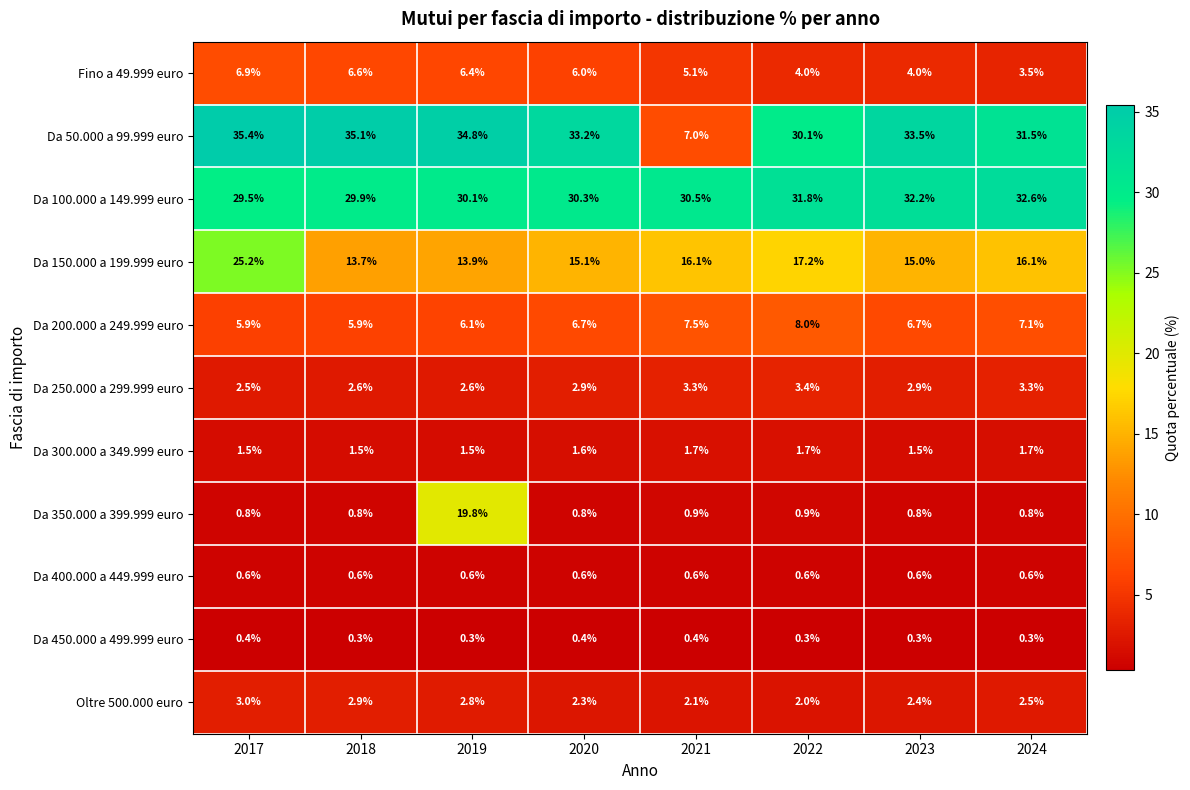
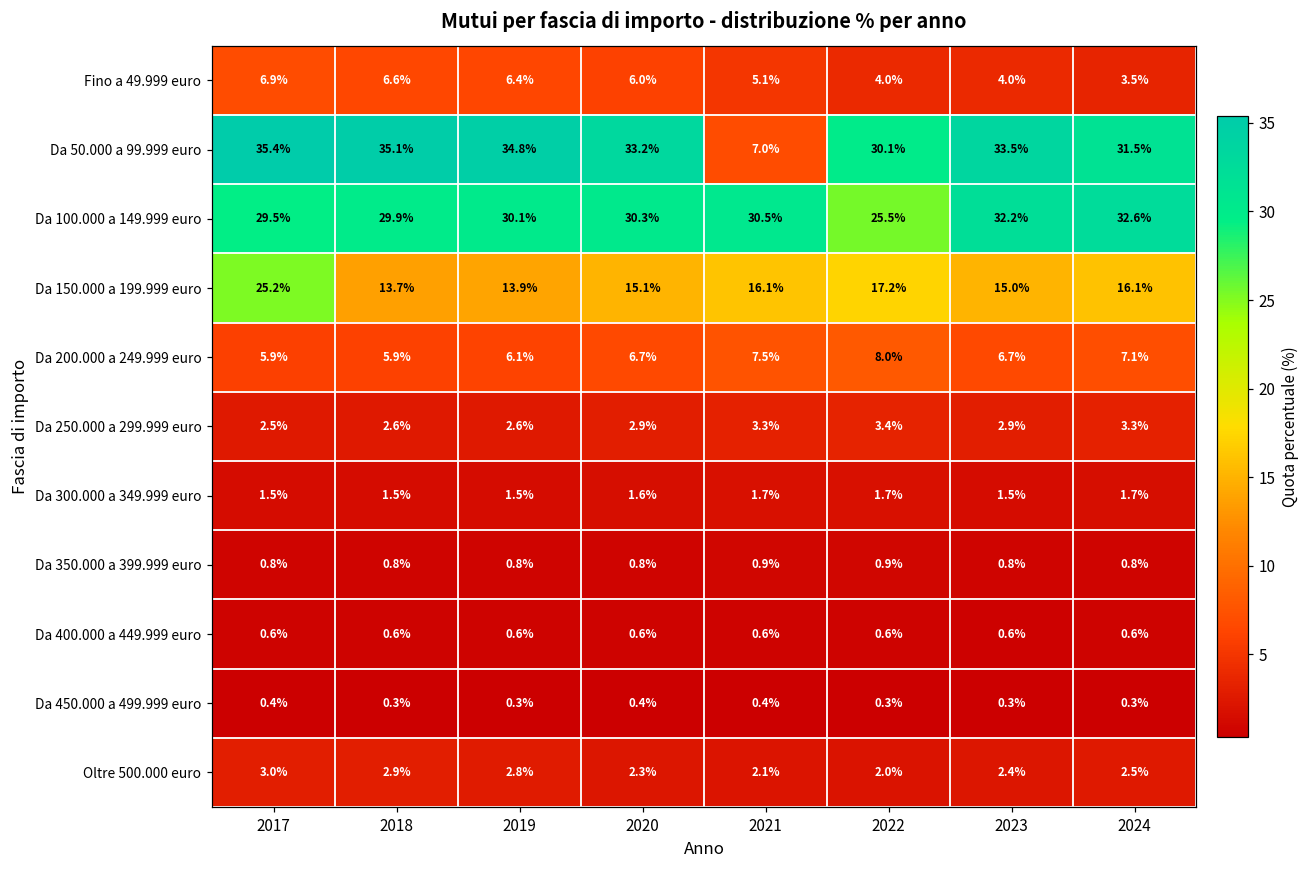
  {
    "Fino a 49.999 euro": {
      "2017": "6.9%",
      "2018": "6.6%",
      "2019": "6.4%",
      "2020": "6.0%",
      "2021": "5.1%",
      "2022": "4.0%",
      "2023": "4.0%",
      "2024": "3.5%"
    },
    "Da 50.000 a 99.999 euro": {
      "2017": "35.4%",
      "2018": "35.1%",
      "2019": "34.8%",
      "2020": "33.2%",
      "2021": "7.0%",
      "2022": "30.1%",
      "2023": "33.5%",
      "2024": "31.5%"
    },
    "Da 100.000 a 149.999 euro": {
      "2017": "29.5%",
      "2018": "29.9%",
      "2019": "30.1%",
      "2020": "30.3%",
      "2021": "30.5%",
-     "2022": "31.8%",
+     "2022": "25.5%",
      "2023": "32.2%",
      "2024": "32.6%"
    },
    "Da 150.000 a 199.999 euro": {
      "2017": "25.2%",
      "2018": "13.7%",
      "2019": "13.9%",
      "2020": "15.1%",
      "2021": "16.1%",
      "2022": "17.2%",
      "2023": "15.0%",
      "2024": "16.1%"
    },
    "Da 200.000 a 249.999 euro": {
      "2017": "5.9%",
      "2018": "5.9%",
      "2019": "6.1%",
      "2020": "6.7%",
      "2021": "7.5%",
      "2022": "8.0%",
      "2023": "6.7%",
      "2024": "7.1%"
    },
    "Da 250.000 a 299.999 euro": {
      "2017": "2.5%",
      "2018": "2.6%",
      "2019": "2.6%",
      "2020": "2.9%",
      "2021": "3.3%",
      "2022": "3.4%",
      "2023": "2.9%",
      "2024": "3.3%"
    },
    "Da 300.000 a 349.999 euro": {
      "2017": "1.5%",
      "2018": "1.5%",
      "2019": "1.5%",
      "2020": "1.6%",
      "2021": "1.7%",
      "2022": "1.7%",
      "2023": "1.5%",
      "2024": "1.7%"
    },
    "Da 350.000 a 399.999 euro": {
      "2017": "0.8%",
      "2018": "0.8%",
-     "2019": "19.8%",
+     "2019": "0.8%",
      "2020": "0.8%",
      "2021": "0.9%",
      "2022": "0.9%",
      "2023": "0.8%",
      "2024": "0.8%"
    },
    "Da 400.000 a 449.999 euro": {
      "2017": "0.6%",
      "2018": "0.6%",
      "2019": "0.6%",
      "2020": "0.6%",
      "2021": "0.6%",
      "2022": "0.6%",
      "2023": "0.6%",
      "2024": "0.6%"
    },
    "Da 450.000 a 499.999 euro": {
      "2017": "0.4%",
      "2018": "0.3%",
      "2019": "0.3%",
      "2020": "0.4%",
      "2021": "0.4%",
      "2022": "0.3%",
      "2023": "0.3%",
      "2024": "0.3%"
    },
    "Oltre 500.000 euro": {
      "2017": "3.0%",
      "2018": "2.9%",
      "2019": "2.8%",
      "2020": "2.3%",
      "2021": "2.1%",
      "2022": "2.0%",
      "2023": "2.4%",
      "2024": "2.5%"
    }
  }
